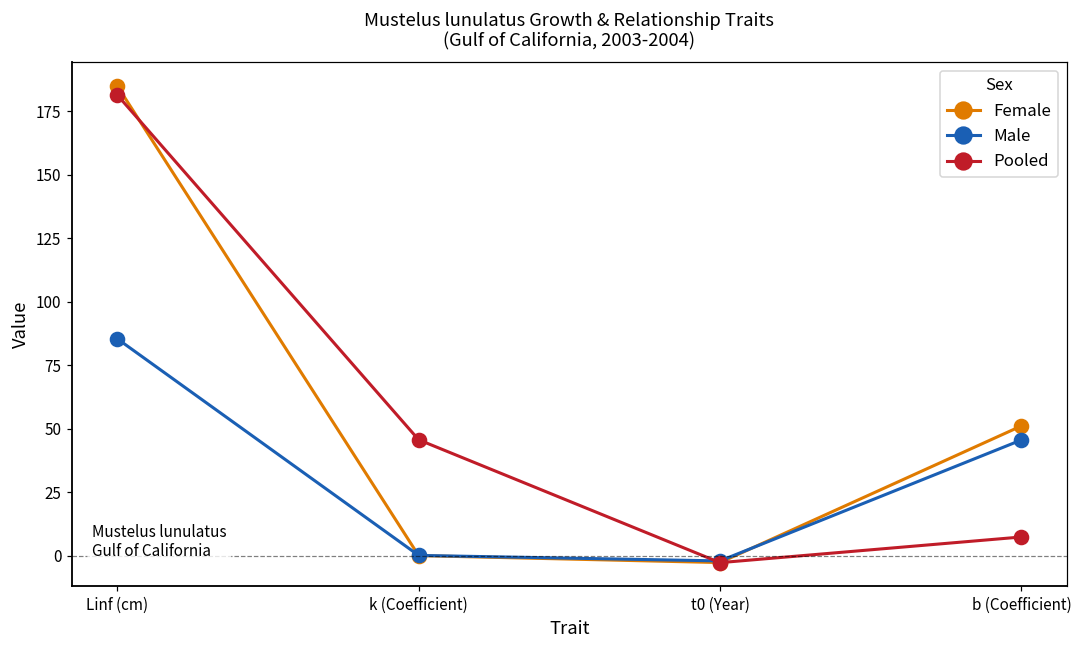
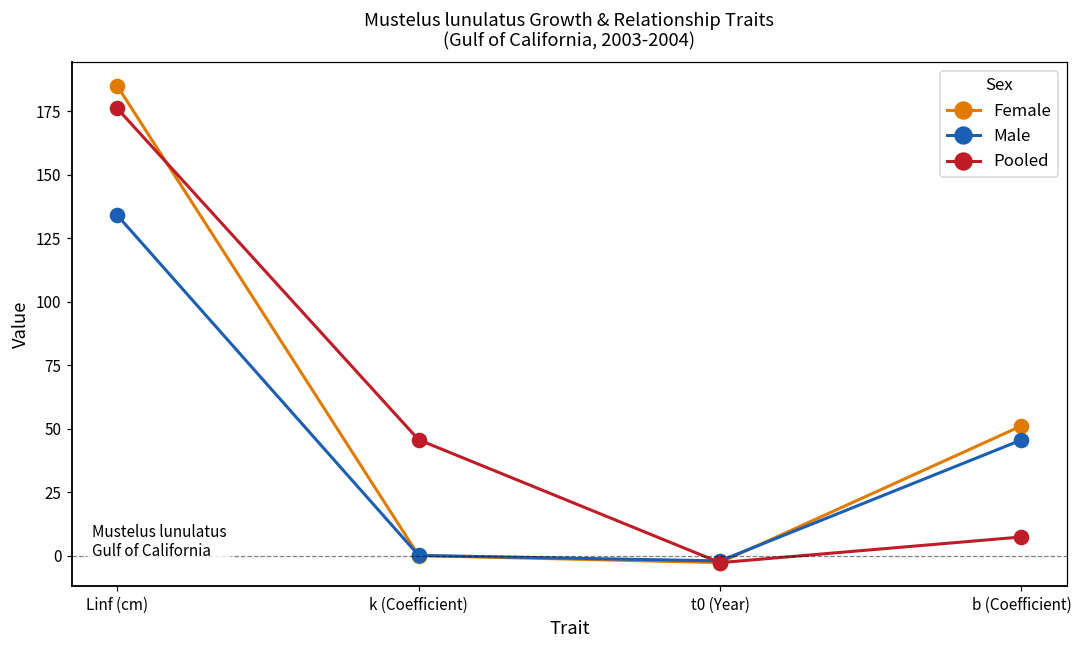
  {
    "Female": {
      "Linf (cm)": 185,
      "b (Coefficient)": 51
    },
    "Male": {
-     "Linf (cm)": 85,
+     "Linf (cm)": 134,
      "b (Coefficient)": 46
    },
    "Pooled": {
-     "Linf (cm)": 181,
+     "Linf (cm)": 176,
      "k (Coefficient)": 46,
      "b (Coefficient)": 7
    }
  }
